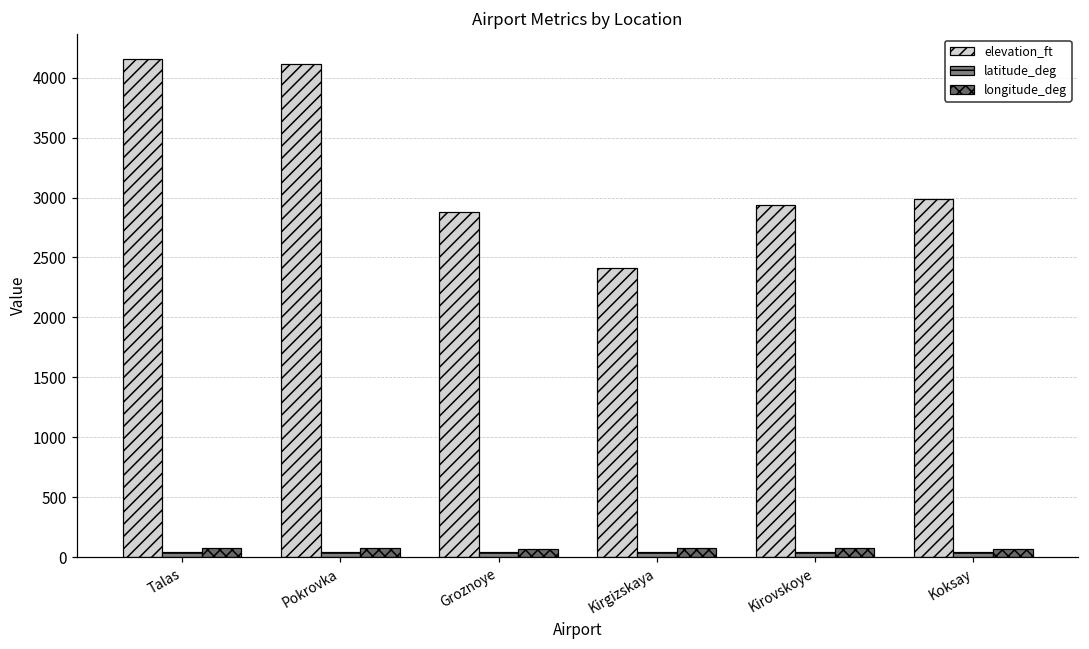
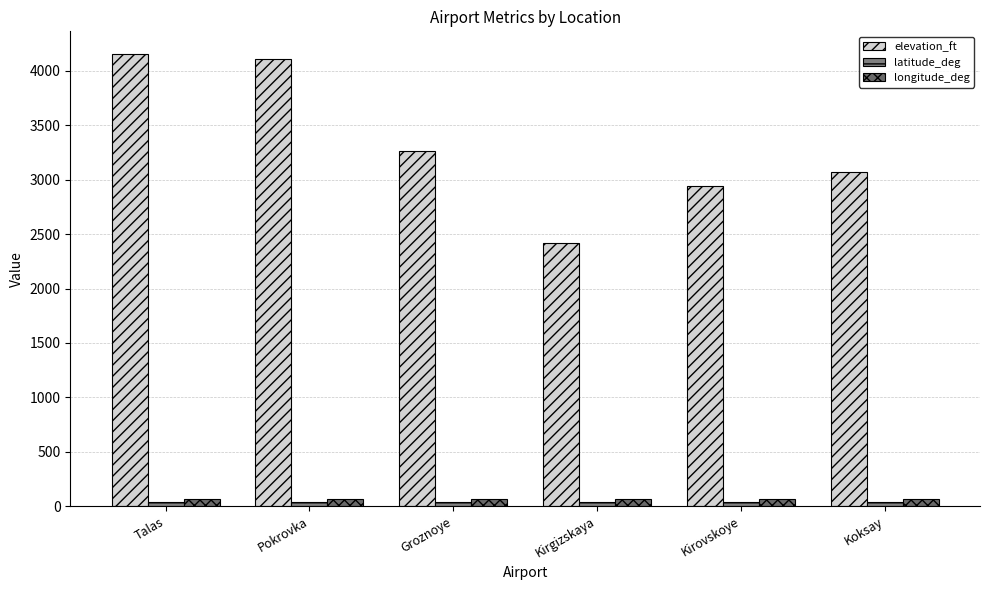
  {
    "elevation_ft": {
      "Talas": 4150,
      "Pokrovka": 4110,
-     "Groznoye": 2880,
+     "Groznoye": 3260,
      "Kirgizskaya": 2420,
      "Kirovskoye": 2940,
-     "Koksay": 2990
+     "Koksay": 3070
    }
  }
